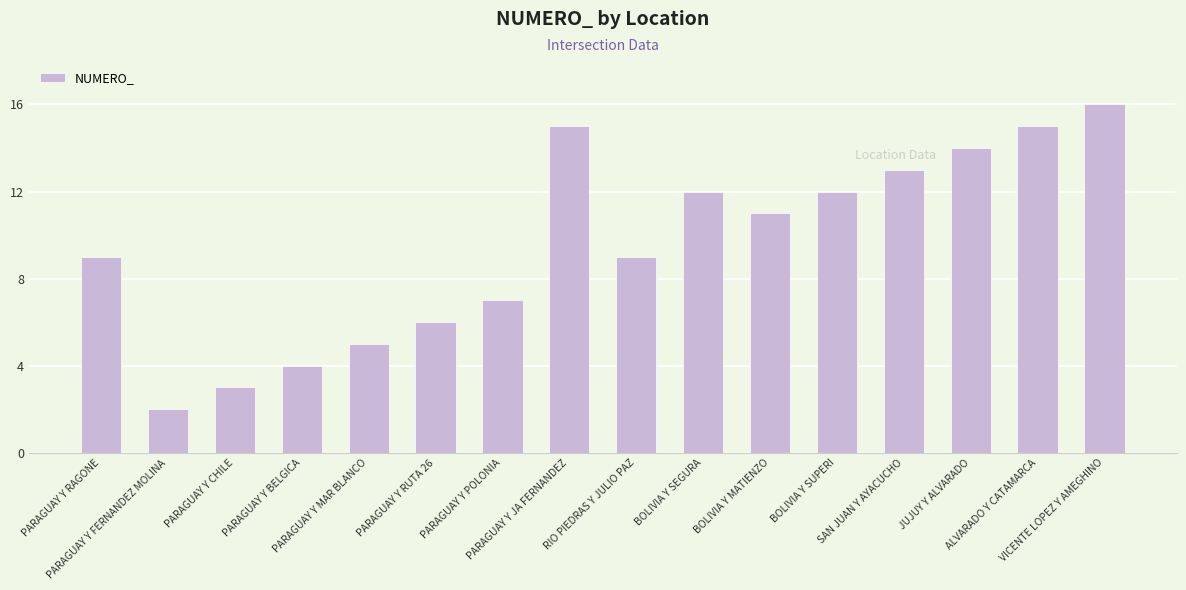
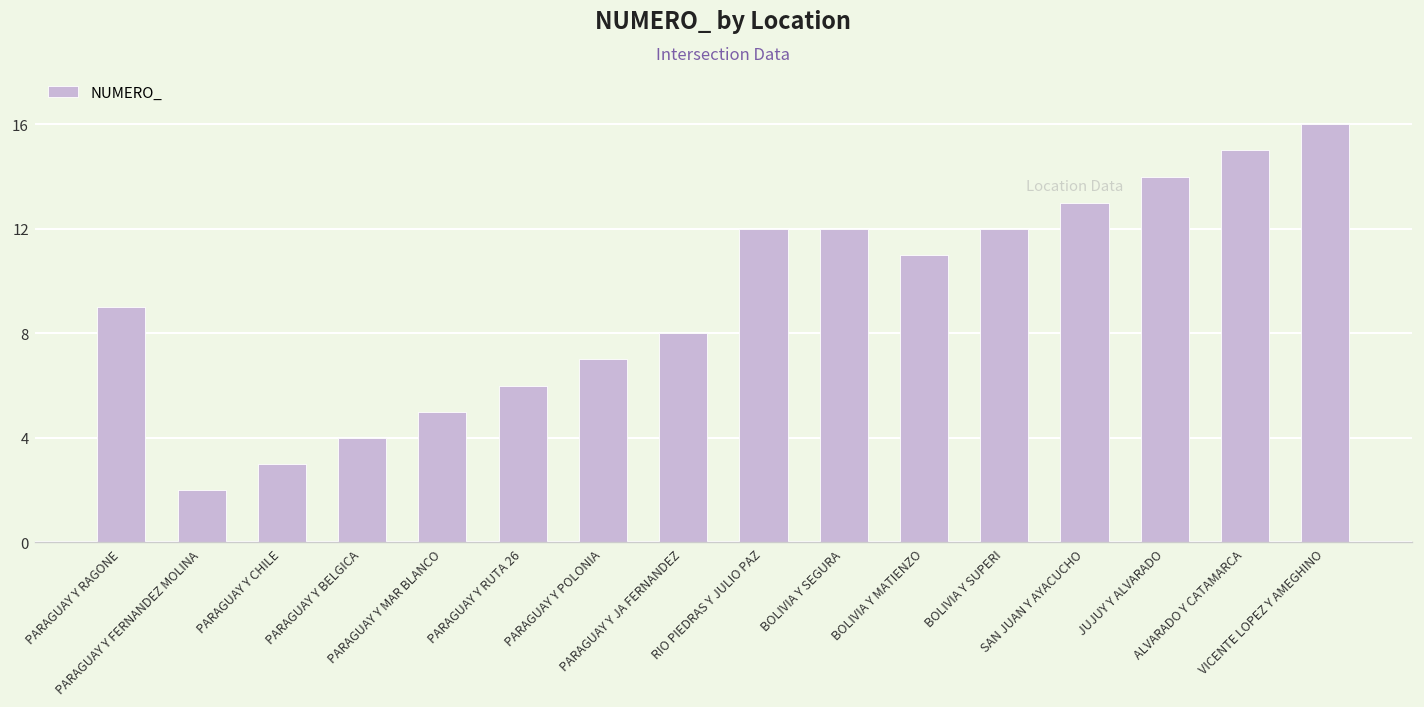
  {
    "PARAGUAY Y RAGONE": 9,
    "PARAGUAY Y FERNANDEZ MOLINA": 2,
    "PARAGUAY Y CHILE": 3,
    "PARAGUAY Y BELGICA": 4,
    "PARAGUAY Y MAR BLANCO": 5,
    "PARAGUAY Y RUTA 26": 6,
    "PARAGUAY Y POLONIA": 7,
-   "PARAGUAY Y JA FERNANDEZ": 15,
-   "RIO PIEDRAS Y JULIO PAZ": 9,
+   "PARAGUAY Y JA FERNANDEZ": 8,
+   "RIO PIEDRAS Y JULIO PAZ": 12,
    "BOLIVIA Y SEGURA": 12,
    "BOLIVIA Y MATIENZO": 11,
    "BOLIVIA Y SUPERI": 12,
    "SAN JUAN Y AYACUCHO": 13,
    "JUJUY Y ALVARADO": 14,
    "ALVARADO Y CATAMARCA": 15,
    "VICENTE LOPEZ Y AMEGHINO": 16
  }
